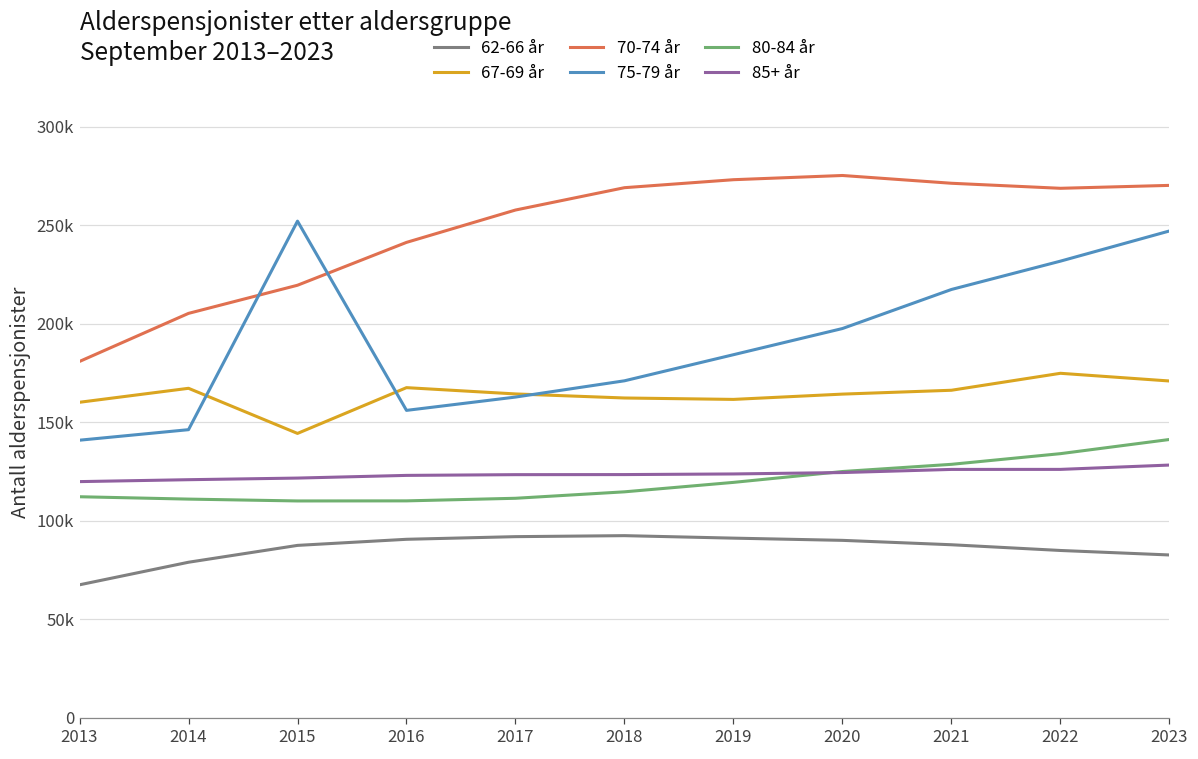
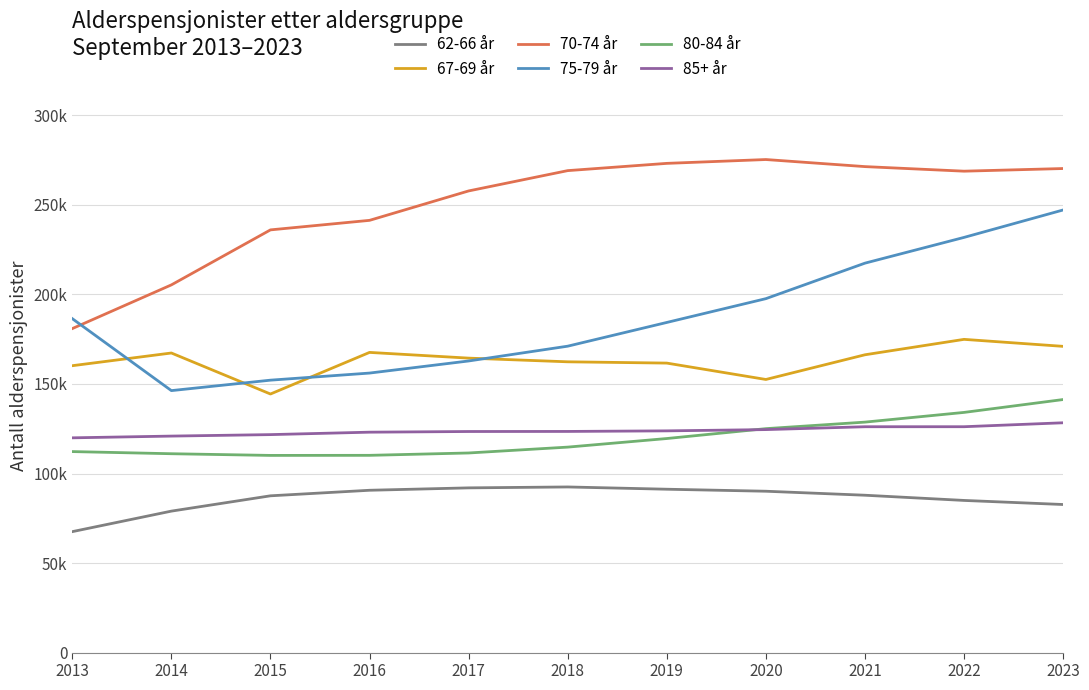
  {
    "67-69 år": {
      "2013": 160000,
      "2014": 167000,
      "2015": 144000,
      "2016": 168000,
      "2017": 164000,
      "2018": 162000,
      "2019": 162000,
-     "2020": 164000,
+     "2020": 153000,
      "2021": 166000,
      "2022": 175000,
      "2023": 171000
    },
    "70-74 år": {
      "2013": 181000,
      "2014": 205000,
-     "2015": 220000,
+     "2015": 236000,
      "2016": 241000,
      "2017": 258000,
      "2018": 269000,
      "2019": 273000,
      "2020": 275000,
      "2021": 271000,
      "2022": 269000,
      "2023": 270000
    },
    "75-79 år": {
-     "2013": 141000,
+     "2013": 186000,
      "2014": 146000,
-     "2015": 252000,
+     "2015": 152000,
      "2016": 156000,
      "2017": 163000,
      "2018": 171000,
      "2019": 184000,
      "2020": 198000,
      "2021": 217000,
      "2022": 232000,
      "2023": 247000
    }
  }
